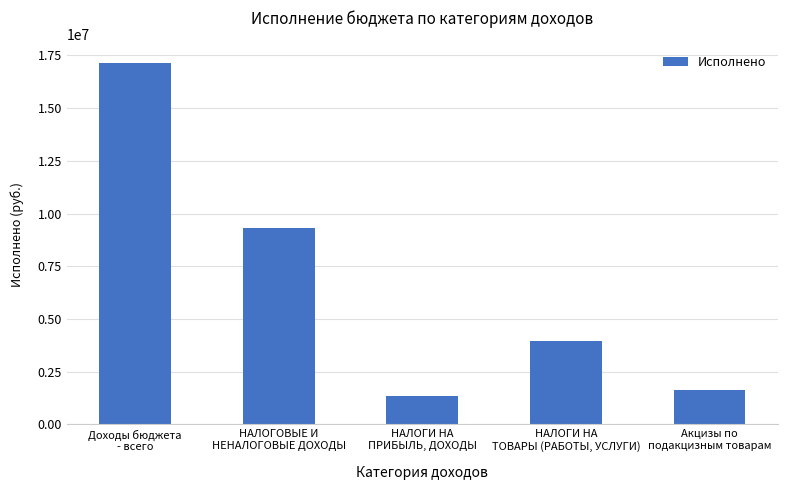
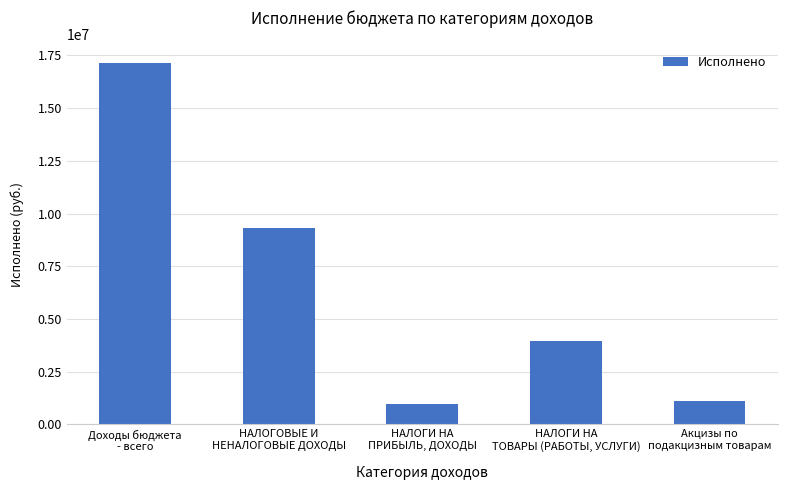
  {
    "Доходы бюджета - всего": 17200000,
    "НАЛОГОВЫЕ И НЕНАЛОГОВЫЕ ДОХОДЫ": 9300000,
-   "НАЛОГИ НА ПРИБЫЛЬ, ДОХОДЫ": 1400000,
+   "НАЛОГИ НА ПРИБЫЛЬ, ДОХОДЫ": 1000000,
    "НАЛОГИ НА ТОВАРЫ (РАБОТЫ, УСЛУГИ)": 4000000,
-   "Акцизы по подакцизным товарам": 1600000
+   "Акцизы по подакцизным товарам": 1100000
  }
